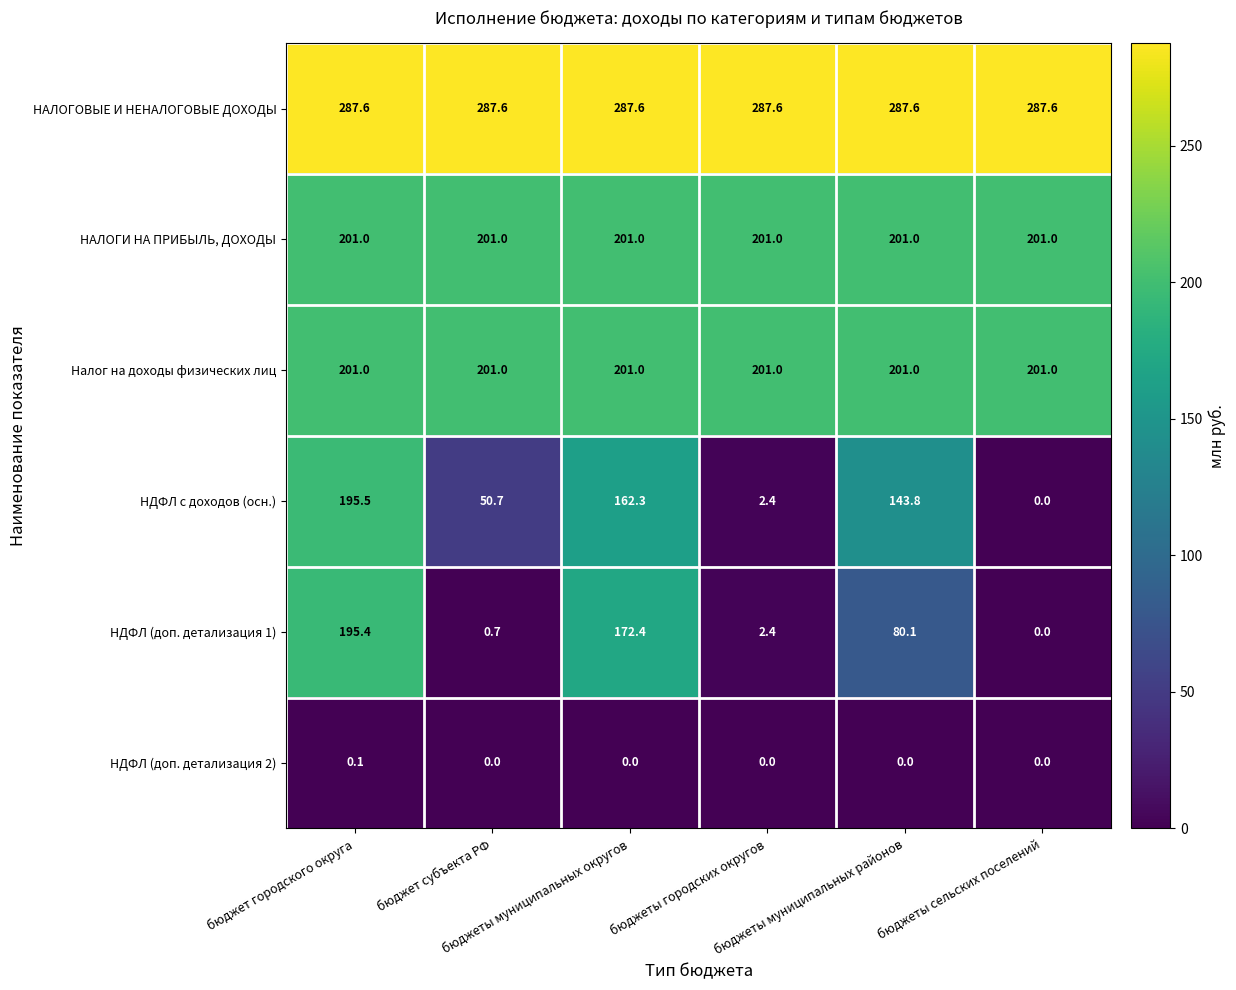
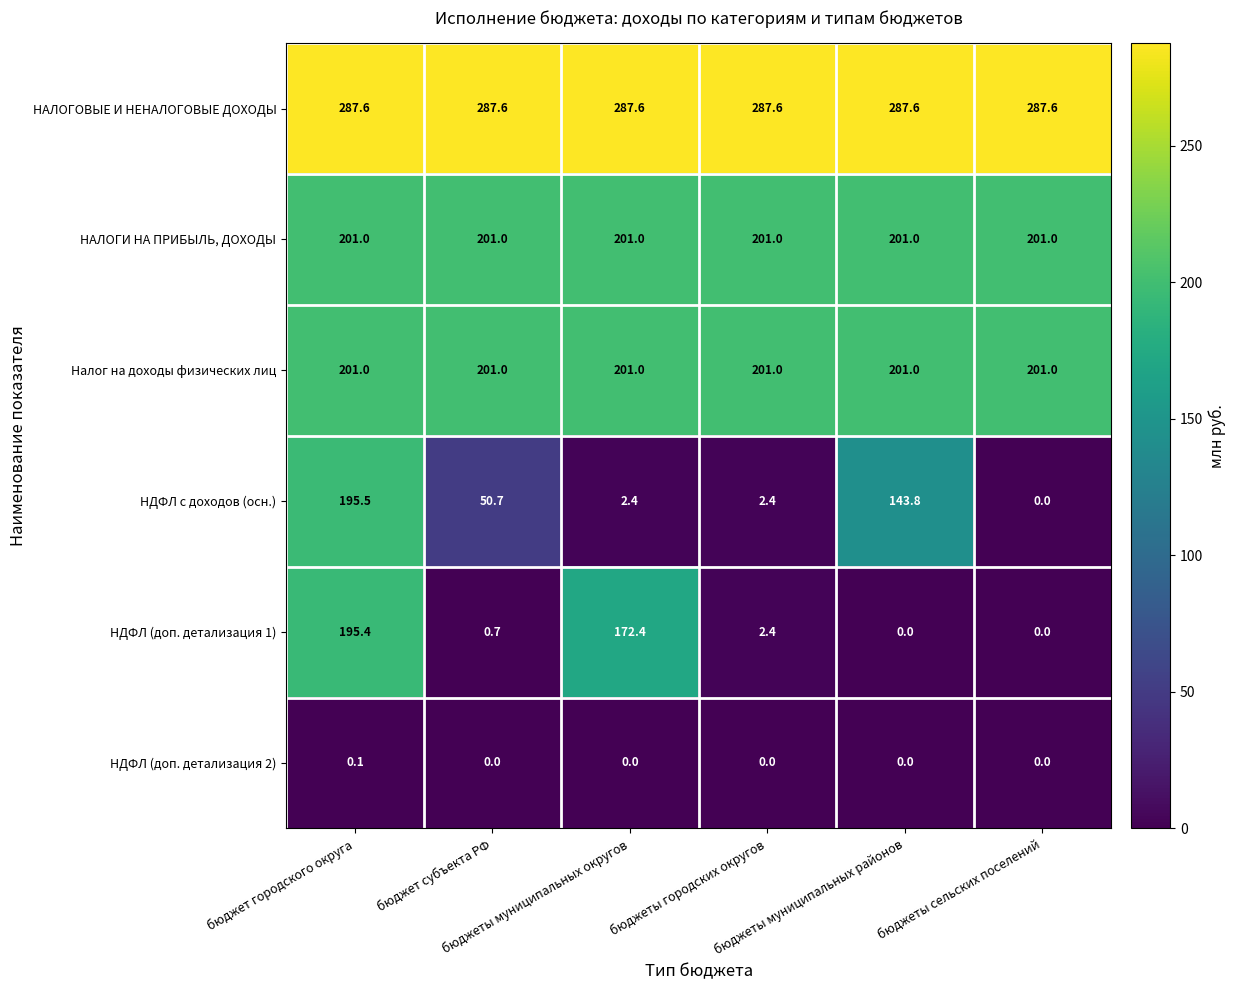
  {
    "НАЛОГОВЫЕ И НЕНАЛОГОВЫЕ ДОХОДЫ": {
      "бюджет городского округа": 287.6,
      "бюджет субъекта РФ": 287.6,
      "бюджеты муниципальных округов": 287.6,
      "бюджеты городских округов": 287.6,
      "бюджеты муниципальных районов": 287.6,
      "бюджеты сельских поселений": 287.6
    },
    "НАЛОГИ НА ПРИБЫЛЬ, ДОХОДЫ": {
      "бюджет городского округа": 201.0,
      "бюджет субъекта РФ": 201.0,
      "бюджеты муниципальных округов": 201.0,
      "бюджеты городских округов": 201.0,
      "бюджеты муниципальных районов": 201.0,
      "бюджеты сельских поселений": 201.0
    },
    "Налог на доходы физических лиц": {
      "бюджет городского округа": 201.0,
      "бюджет субъекта РФ": 201.0,
      "бюджеты муниципальных округов": 201.0,
      "бюджеты городских округов": 201.0,
      "бюджеты муниципальных районов": 201.0,
      "бюджеты сельских поселений": 201.0
    },
    "НДФЛ с доходов (осн.)": {
      "бюджет городского округа": 195.5,
      "бюджет субъекта РФ": 50.7,
-     "бюджеты муниципальных округов": 162.3,
+     "бюджеты муниципальных округов": 2.4,
      "бюджеты городских округов": 2.4,
      "бюджеты муниципальных районов": 143.8,
      "бюджеты сельских поселений": 0.0
    },
    "НДФЛ (доп. детализация 1)": {
      "бюджет городского округа": 195.4,
      "бюджет субъекта РФ": 0.7,
      "бюджеты муниципальных округов": 172.4,
      "бюджеты городских округов": 2.4,
-     "бюджеты муниципальных районов": 80.1,
+     "бюджеты муниципальных районов": 0.0,
      "бюджеты сельских поселений": 0.0
    },
    "НДФЛ (доп. детализация 2)": {
      "бюджет городского округа": 0.1,
      "бюджет субъекта РФ": 0.0,
      "бюджеты муниципальных округов": 0.0,
      "бюджеты городских округов": 0.0,
      "бюджеты муниципальных районов": 0.0,
      "бюджеты сельских поселений": 0.0
    }
  }
